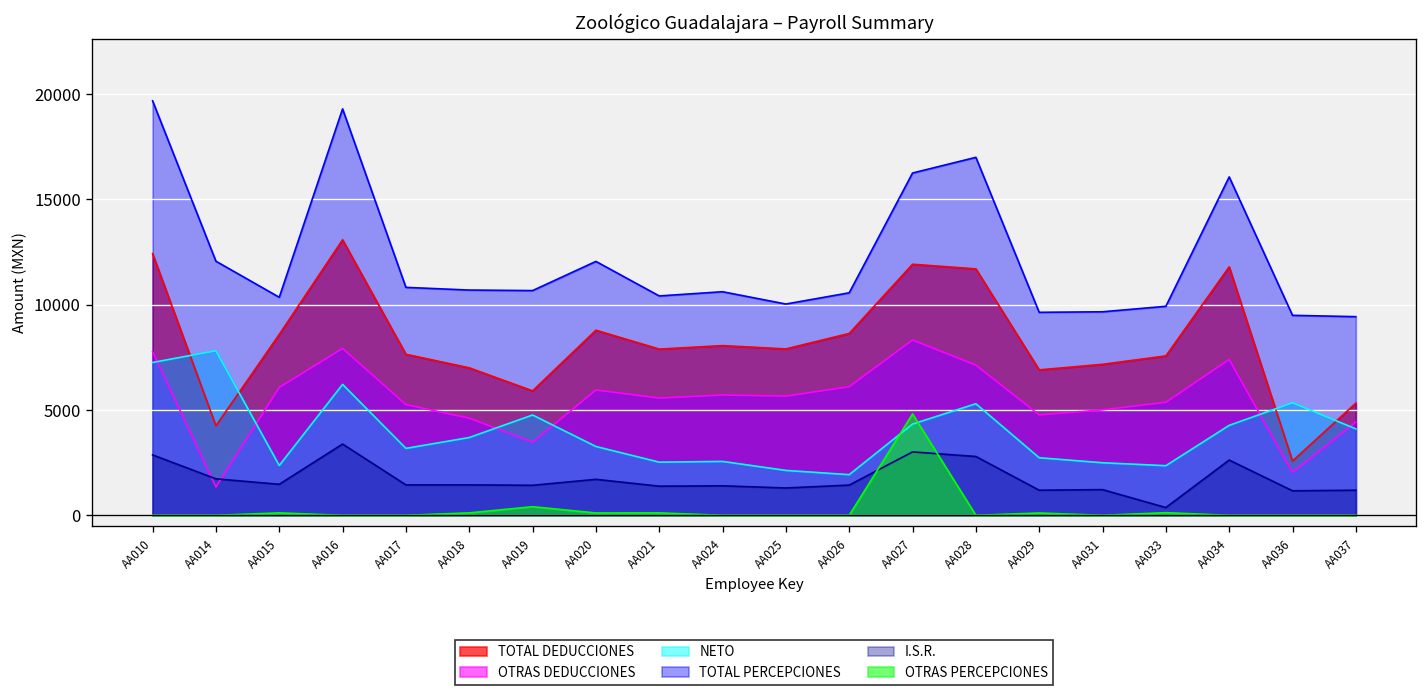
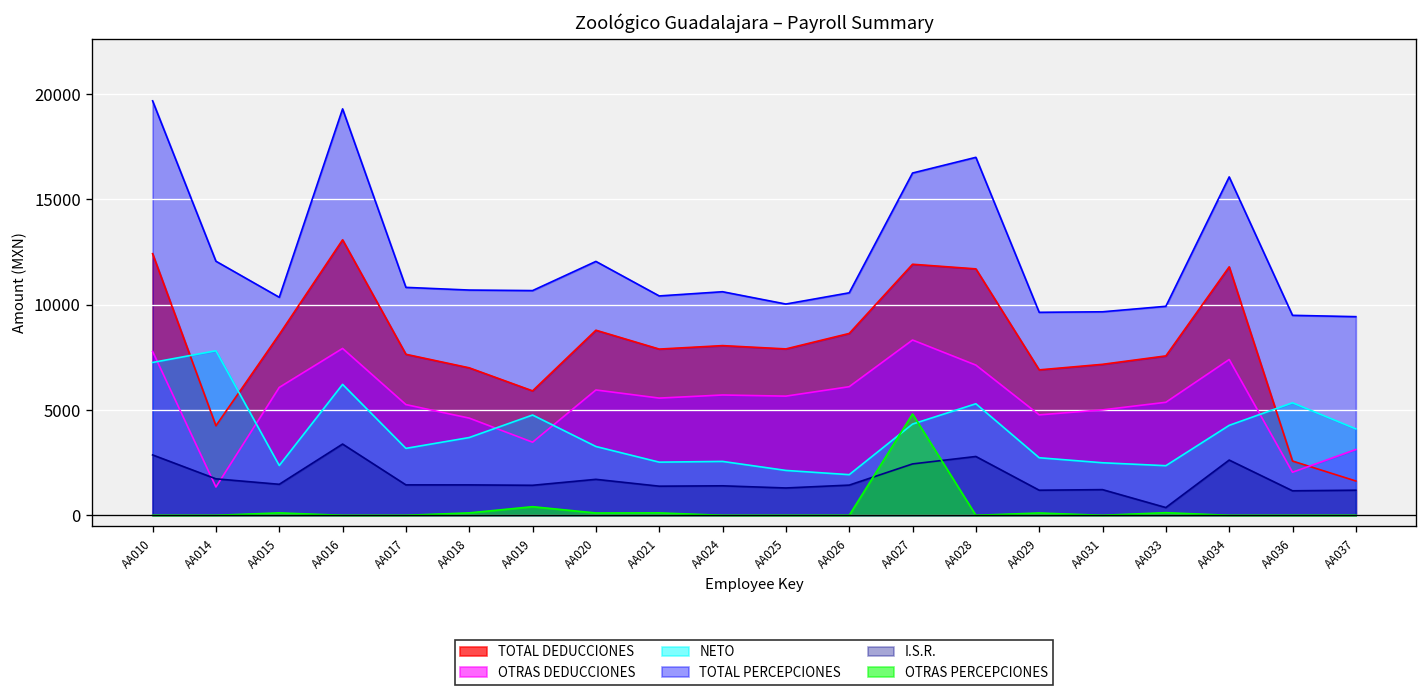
  {
    "TOTAL DEDUCCIONES": {
      "AA010": 12400,
      "AA014": 4300,
      "AA015": 8600,
      "AA016": 13100,
      "AA017": 7600,
      "AA018": 7000,
      "AA019": 5900,
      "AA020": 8800,
      "AA021": 7900,
      "AA024": 8100,
      "AA025": 7900,
      "AA026": 8600,
      "AA027": 11900,
      "AA028": 11700,
      "AA029": 6900,
      "AA031": 7200,
      "AA033": 7600,
      "AA034": 11800,
      "AA036": 2600,
-     "AA037": 5300
+     "AA037": 1600
    },
    "OTRAS DEDUCCIONES": {
      "AA010": 7800,
      "AA014": 1300,
      "AA015": 6100,
      "AA016": 7900,
      "AA017": 5300,
      "AA018": 4600,
      "AA019": 3500,
      "AA020": 5900,
      "AA021": 5600,
      "AA024": 5700,
      "AA025": 5700,
      "AA026": 6100,
      "AA027": 8300,
      "AA028": 7100,
      "AA029": 4800,
      "AA031": 5000,
      "AA033": 5400,
      "AA034": 7400,
      "AA036": 2000,
-     "AA037": 4400
+     "AA037": 3100
    },
    "NETO": {
      "AA010": 7300,
      "AA014": 7800,
      "AA015": 2400,
      "AA016": 6200,
      "AA017": 3200,
      "AA018": 3700,
      "AA019": 4800,
      "AA020": 3300,
      "AA021": 2500,
      "AA024": 2600,
      "AA025": 2100,
      "AA026": 1900,
      "AA027": 4300,
      "AA028": 5300,
      "AA029": 2700,
      "AA031": 2500,
      "AA033": 2400,
      "AA034": 4300,
      "AA036": 5300,
      "AA037": 4100
    },
    "TOTAL PERCEPCIONES": {
      "AA010": 19700,
      "AA014": 12100,
      "AA015": 10400,
      "AA016": 19300,
      "AA017": 10800,
      "AA018": 10700,
      "AA019": 10700,
      "AA020": 12100,
      "AA021": 10400,
      "AA024": 10600,
      "AA025": 10000,
      "AA026": 10600,
      "AA027": 16200,
      "AA028": 17000,
      "AA029": 9600,
      "AA031": 9700,
      "AA033": 9900,
      "AA034": 16100,
      "AA036": 9500,
      "AA037": 9400
    },
    "I.S.R.": {
      "AA010": 2900,
      "AA014": 1700,
      "AA015": 1500,
      "AA016": 3400,
      "AA017": 1400,
      "AA018": 1400,
      "AA019": 1400,
      "AA020": 1700,
      "AA021": 1400,
      "AA024": 1400,
      "AA025": 1300,
      "AA026": 1400,
-     "AA027": 3000,
+     "AA027": 2400,
      "AA028": 2800,
      "AA029": 1200,
      "AA031": 1200,
      "AA033": 400,
      "AA034": 2600,
      "AA036": 1200,
      "AA037": 1200
    },
    "OTRAS PERCEPCIONES": {
      "AA010": 0,
      "AA014": 0,
      "AA015": 100,
      "AA016": 0,
      "AA017": 0,
      "AA018": 100,
      "AA019": 400,
      "AA020": 100,
      "AA021": 100,
      "AA024": 0,
      "AA025": 0,
      "AA026": 0,
      "AA027": 4800,
      "AA028": 0,
      "AA029": 100,
      "AA031": 0,
      "AA033": 100,
      "AA034": 0,
      "AA036": 0,
      "AA037": 0
    }
  }
